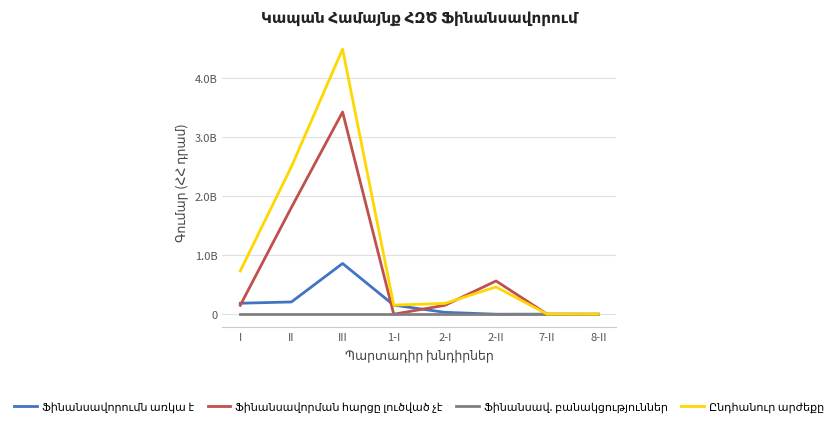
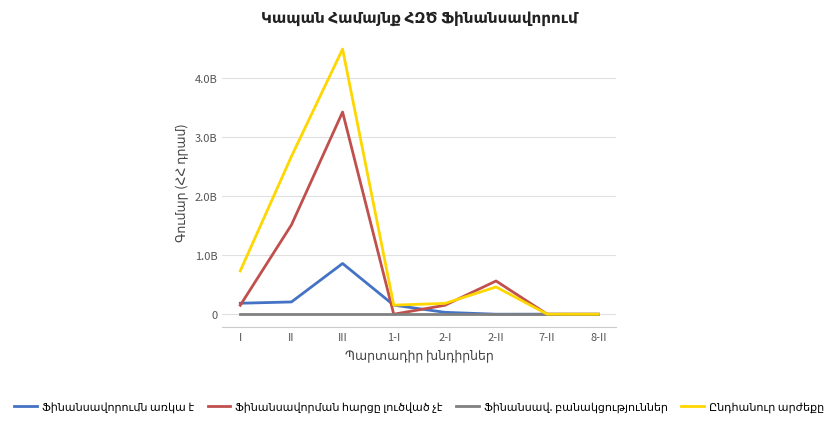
  {
    "Ֆինանսավորումն առկա է": {
      "II": 200000000,
      "III": 900000000
    },
    "Ֆինանսավորման հարցը լուծված չէ": {
-     "II": 1800000000,
+     "II": 1500000000,
      "III": 3400000000,
      "2-II": 600000000
    },
    "Ֆինանսավ. բանակցություններ": {
      "I": 0,
      "II": 0,
      "III": 0
    },
    "Ընդհանուր արժեքը": {
      "I": 700000000,
-     "II": 2500000000,
+     "II": 2700000000,
      "III": 4500000000,
      "2-II": 500000000
    }
  }
